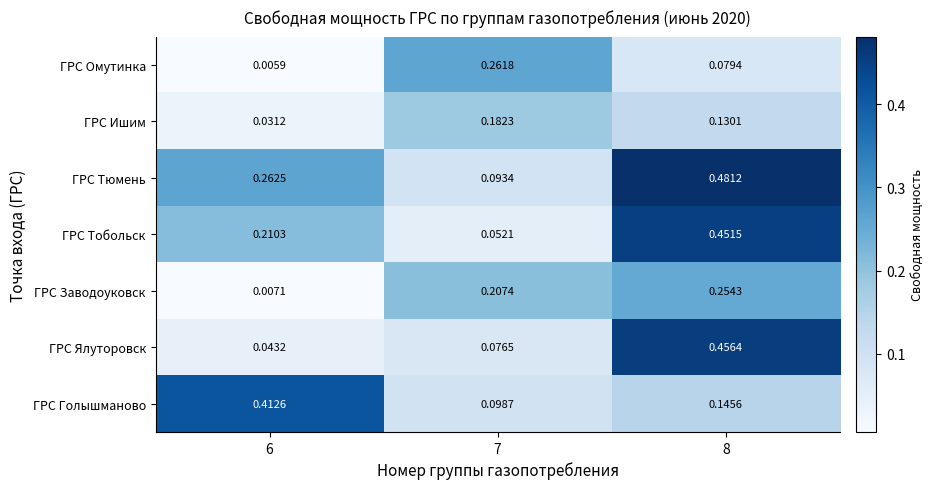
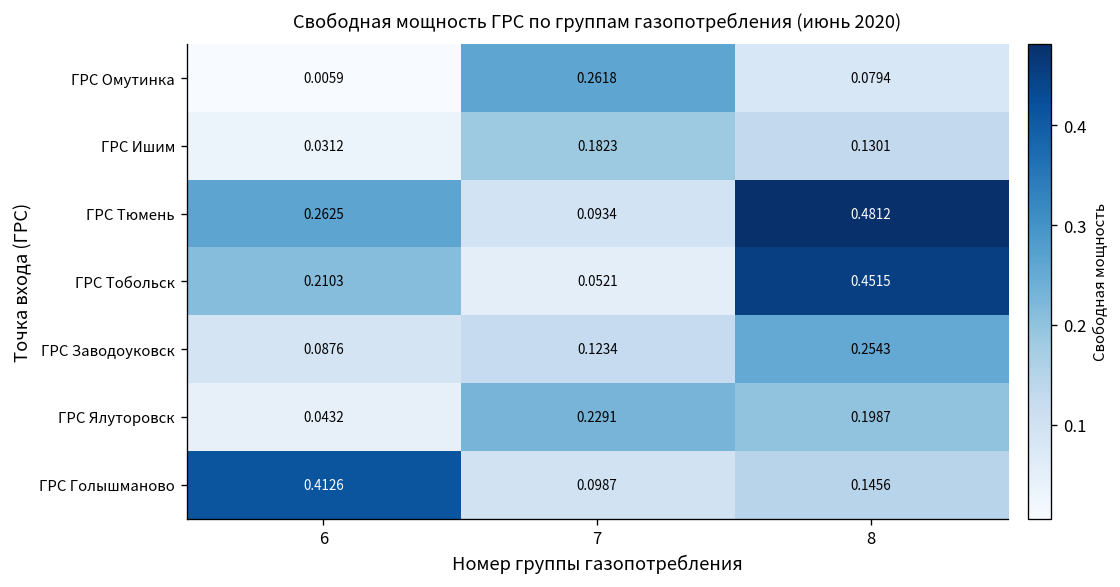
  {
    "ГРС Омутинка": {
      "6": 0.0059,
      "7": 0.2618,
      "8": 0.0794
    },
    "ГРС Ишим": {
      "6": 0.0312,
      "7": 0.1823,
      "8": 0.1301
    },
    "ГРС Тюмень": {
      "6": 0.2625,
      "7": 0.0934,
      "8": 0.4812
    },
    "ГРС Тобольск": {
      "6": 0.2103,
      "7": 0.0521,
      "8": 0.4515
    },
    "ГРС Заводоуковск": {
-     "6": 0.0071,
-     "7": 0.2074,
+     "6": 0.0876,
+     "7": 0.1234,
      "8": 0.2543
    },
    "ГРС Ялуторовск": {
      "6": 0.0432,
-     "7": 0.0765,
-     "8": 0.4564
+     "7": 0.2291,
+     "8": 0.1987
    },
    "ГРС Голышманово": {
      "6": 0.4126,
      "7": 0.0987,
      "8": 0.1456
    }
  }
